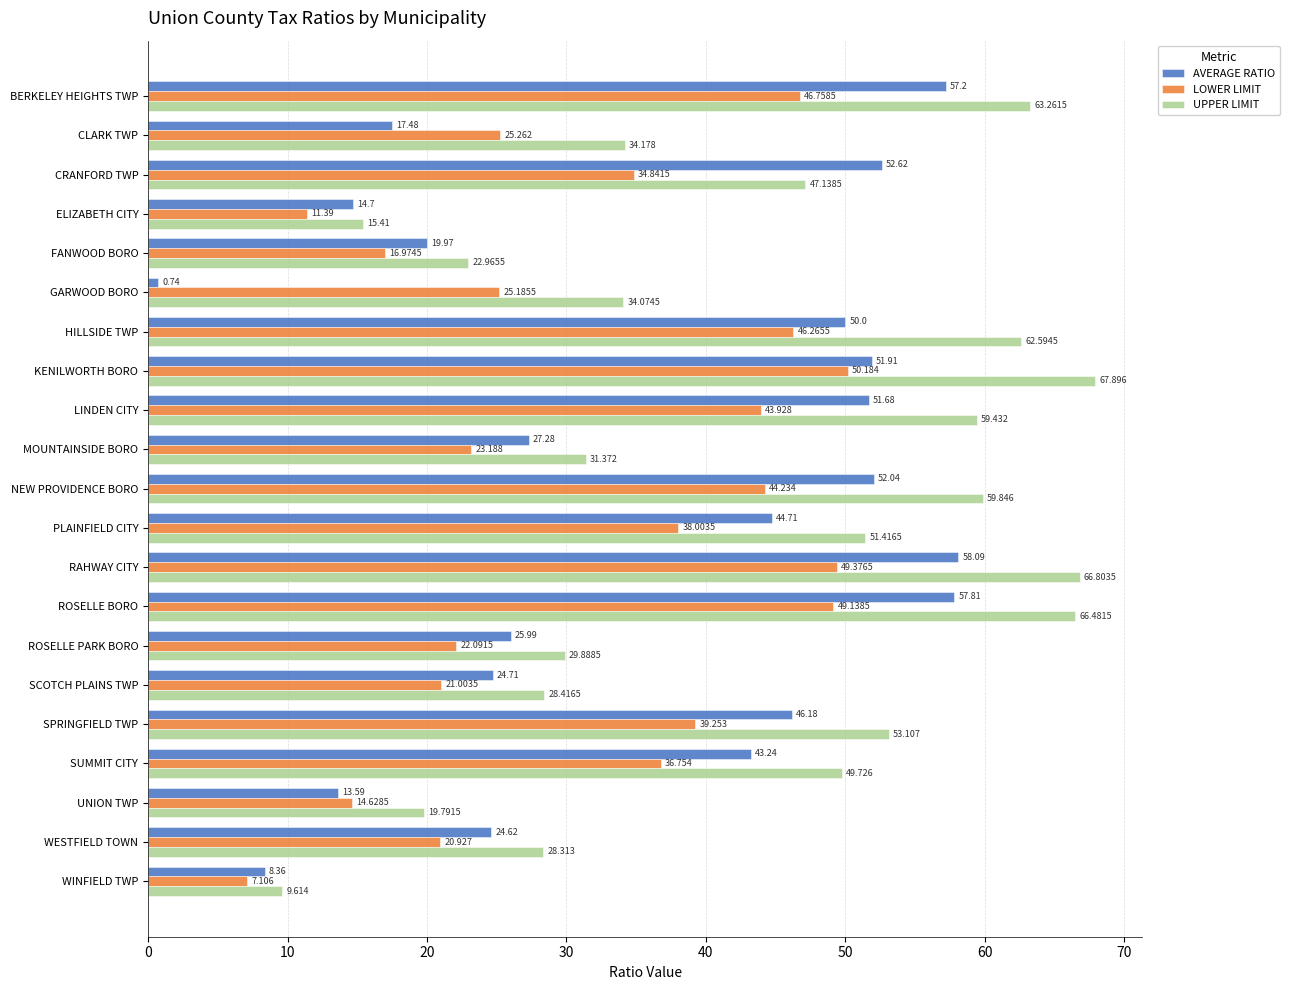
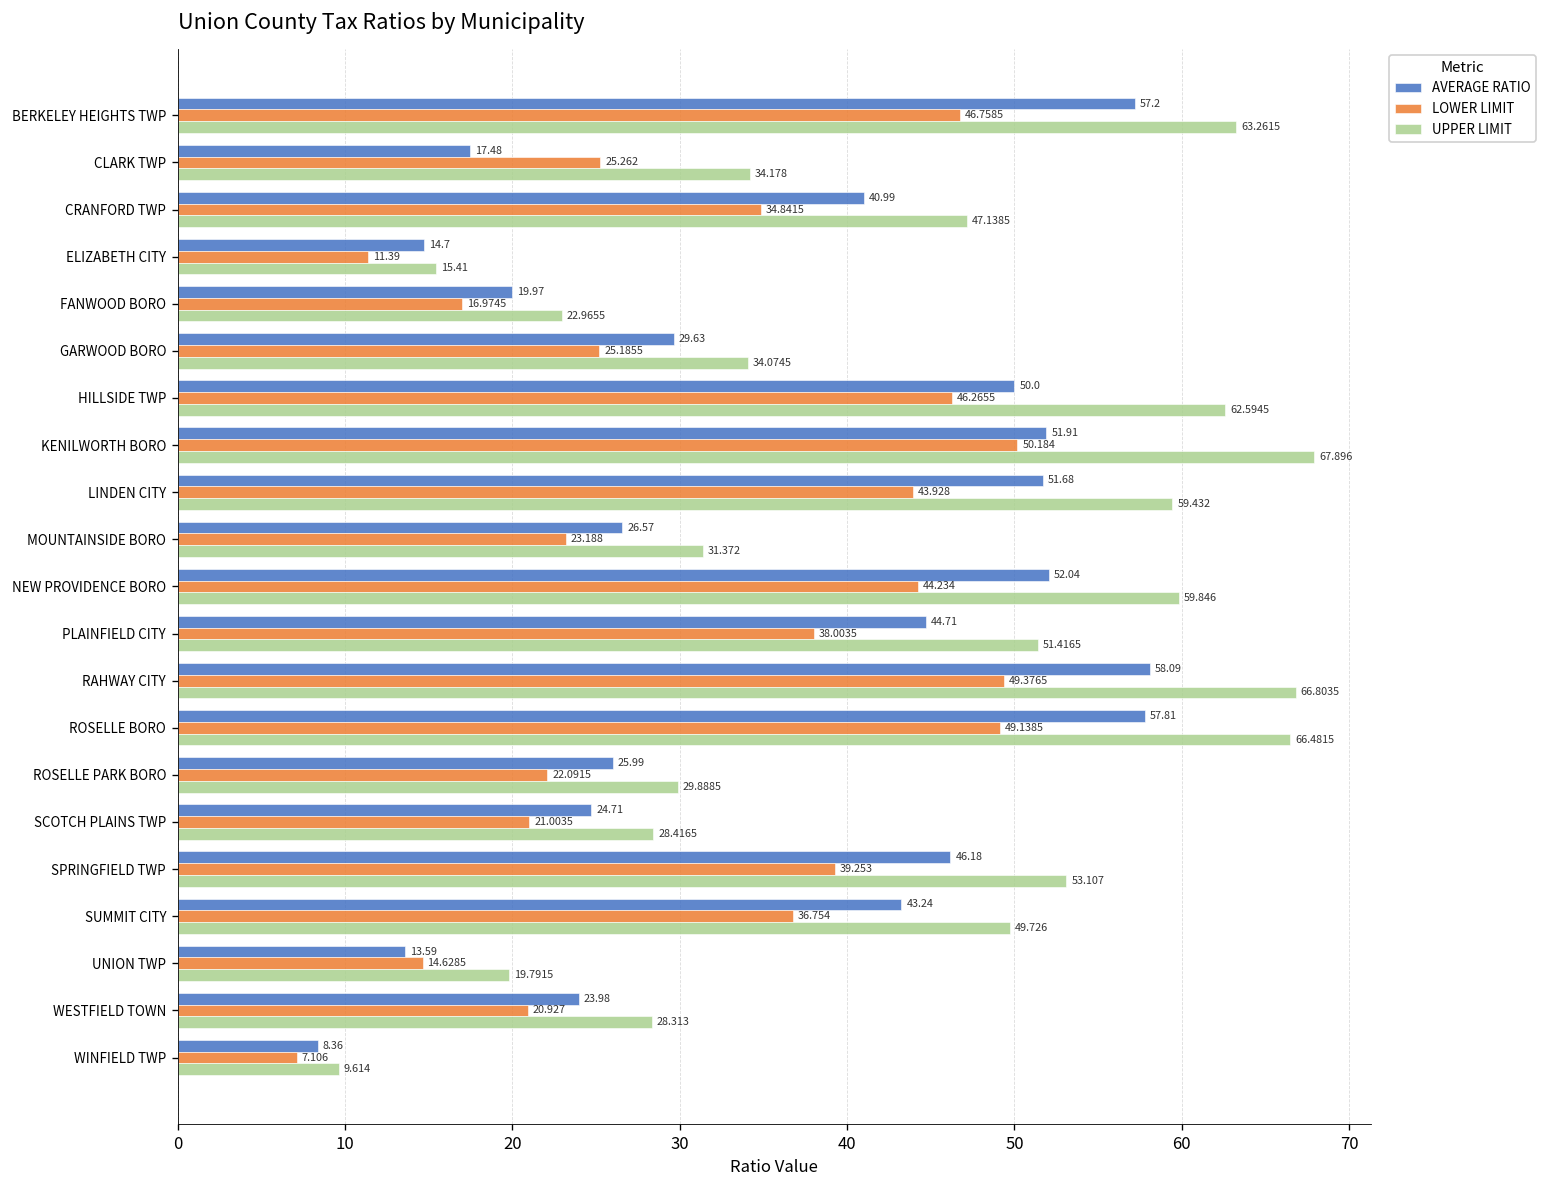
  {
    "AVERAGE RATIO": {
      "BERKELEY HEIGHTS TWP": 57.2,
      "CLARK TWP": 17.48,
-     "CRANFORD TWP": 52.62,
+     "CRANFORD TWP": 40.99,
      "ELIZABETH CITY": 14.7,
      "FANWOOD BORO": 19.97,
-     "GARWOOD BORO": 0.74,
+     "GARWOOD BORO": 29.63,
      "HILLSIDE TWP": 50.0,
      "KENILWORTH BORO": 51.91,
      "LINDEN CITY": 51.68,
-     "MOUNTAINSIDE BORO": 27.28,
+     "MOUNTAINSIDE BORO": 26.57,
      "NEW PROVIDENCE BORO": 52.04,
      "PLAINFIELD CITY": 44.71,
      "RAHWAY CITY": 58.09,
      "ROSELLE BORO": 57.81,
      "ROSELLE PARK BORO": 25.99,
      "SCOTCH PLAINS TWP": 24.71,
      "SPRINGFIELD TWP": 46.18,
      "SUMMIT CITY": 43.24,
      "UNION TWP": 13.59,
-     "WESTFIELD TOWN": 24.62,
+     "WESTFIELD TOWN": 23.98,
      "WINFIELD TWP": 8.36
    },
    "LOWER LIMIT": {
      "BERKELEY HEIGHTS TWP": 46.7585,
      "CLARK TWP": 25.262,
      "CRANFORD TWP": 34.8415,
      "ELIZABETH CITY": 11.39,
      "FANWOOD BORO": 16.9745,
      "GARWOOD BORO": 25.1855,
      "HILLSIDE TWP": 46.2655,
      "KENILWORTH BORO": 50.184,
      "LINDEN CITY": 43.928,
      "MOUNTAINSIDE BORO": 23.188,
      "NEW PROVIDENCE BORO": 44.234,
      "PLAINFIELD CITY": 38.0035,
      "RAHWAY CITY": 49.3765,
      "ROSELLE BORO": 49.1385,
      "ROSELLE PARK BORO": 22.0915,
      "SCOTCH PLAINS TWP": 21.0035,
      "SPRINGFIELD TWP": 39.253,
      "SUMMIT CITY": 36.754,
      "UNION TWP": 14.6285,
      "WESTFIELD TOWN": 20.927,
      "WINFIELD TWP": 7.106
    },
    "UPPER LIMIT": {
      "BERKELEY HEIGHTS TWP": 63.2615,
      "CLARK TWP": 34.178,
      "CRANFORD TWP": 47.1385,
      "ELIZABETH CITY": 15.41,
      "FANWOOD BORO": 22.9655,
      "GARWOOD BORO": 34.0745,
      "HILLSIDE TWP": 62.5945,
      "KENILWORTH BORO": 67.896,
      "LINDEN CITY": 59.432,
      "MOUNTAINSIDE BORO": 31.372,
      "NEW PROVIDENCE BORO": 59.846,
      "PLAINFIELD CITY": 51.4165,
      "RAHWAY CITY": 66.8035,
      "ROSELLE BORO": 66.4815,
      "ROSELLE PARK BORO": 29.8885,
      "SCOTCH PLAINS TWP": 28.4165,
      "SPRINGFIELD TWP": 53.107,
      "SUMMIT CITY": 49.726,
      "UNION TWP": 19.7915,
      "WESTFIELD TOWN": 28.313,
      "WINFIELD TWP": 9.614
    }
  }
